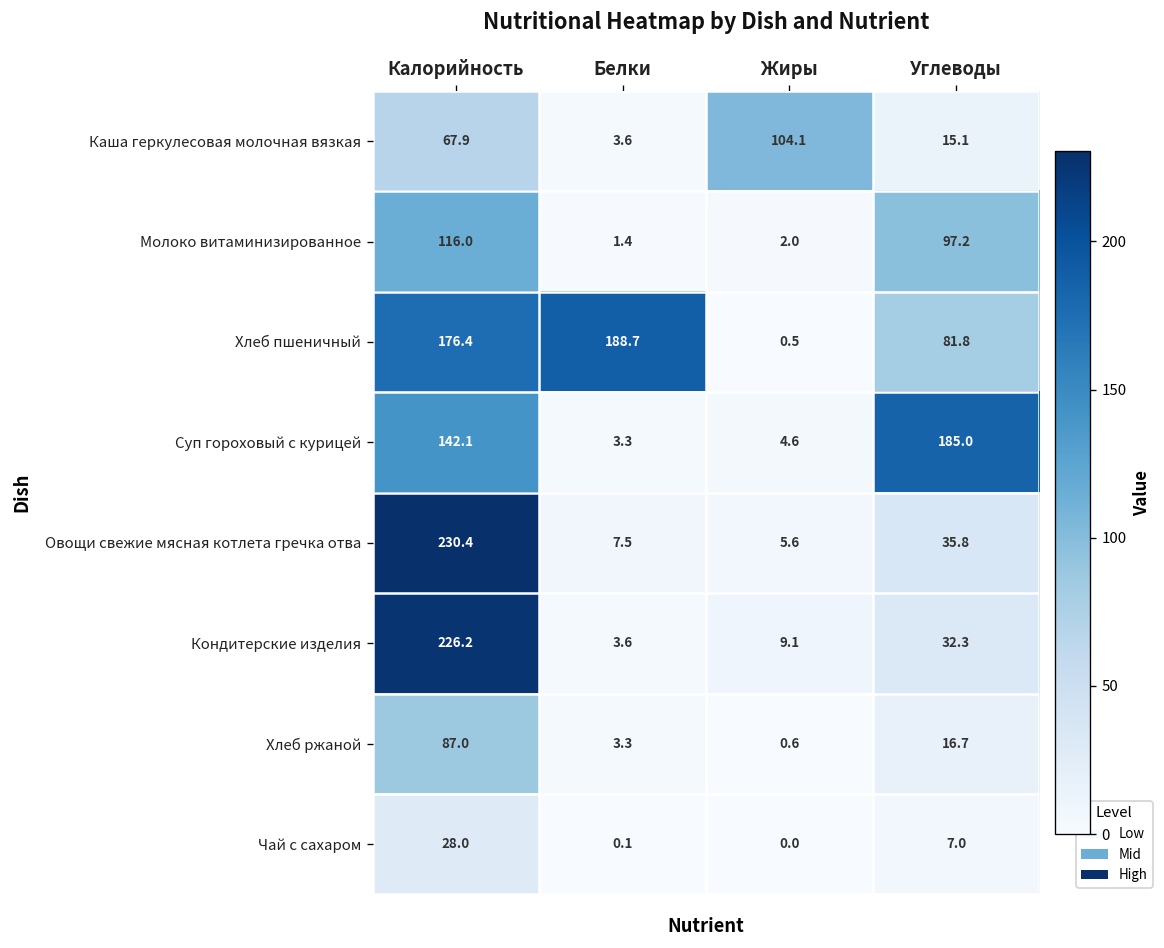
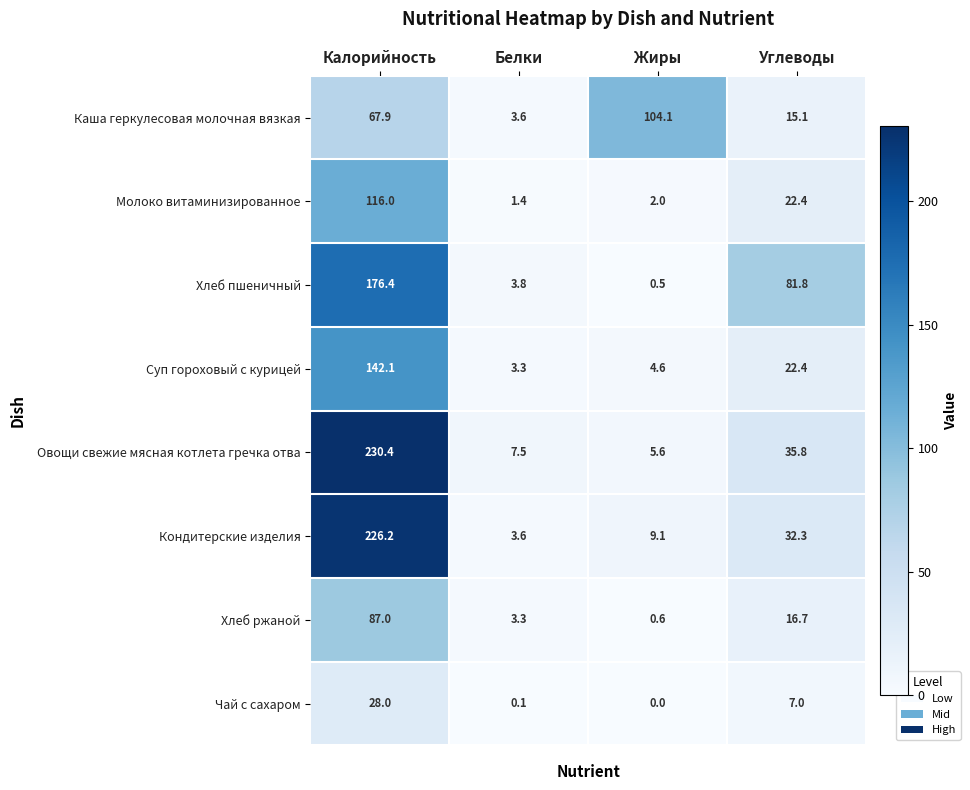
  {
    "Каша геркулесовая молочная вязкая": {
      "Калорийность": 67.9,
      "Белки": 3.6,
      "Жиры": 104.1,
      "Углеводы": 15.1
    },
    "Молоко витаминизированное": {
      "Калорийность": 116.0,
      "Белки": 1.4,
      "Жиры": 2.0,
-     "Углеводы": 97.2
+     "Углеводы": 22.4
    },
    "Хлеб пшеничный": {
      "Калорийность": 176.4,
-     "Белки": 188.7,
+     "Белки": 3.8,
      "Жиры": 0.5,
      "Углеводы": 81.8
    },
    "Суп гороховый с курицей": {
      "Калорийность": 142.1,
      "Белки": 3.3,
      "Жиры": 4.6,
-     "Углеводы": 185.0
+     "Углеводы": 22.4
    },
    "Овощи свежие мясная котлета гречка отва": {
      "Калорийность": 230.4,
      "Белки": 7.5,
      "Жиры": 5.6,
      "Углеводы": 35.8
    },
    "Кондитерские изделия": {
      "Калорийность": 226.2,
      "Белки": 3.6,
      "Жиры": 9.1,
      "Углеводы": 32.3
    },
    "Хлеб ржаной": {
      "Калорийность": 87.0,
      "Белки": 3.3,
      "Жиры": 0.6,
      "Углеводы": 16.7
    },
    "Чай с сахаром": {
      "Калорийность": 28.0,
      "Белки": 0.1,
      "Жиры": 0.0,
      "Углеводы": 7.0
    }
  }
